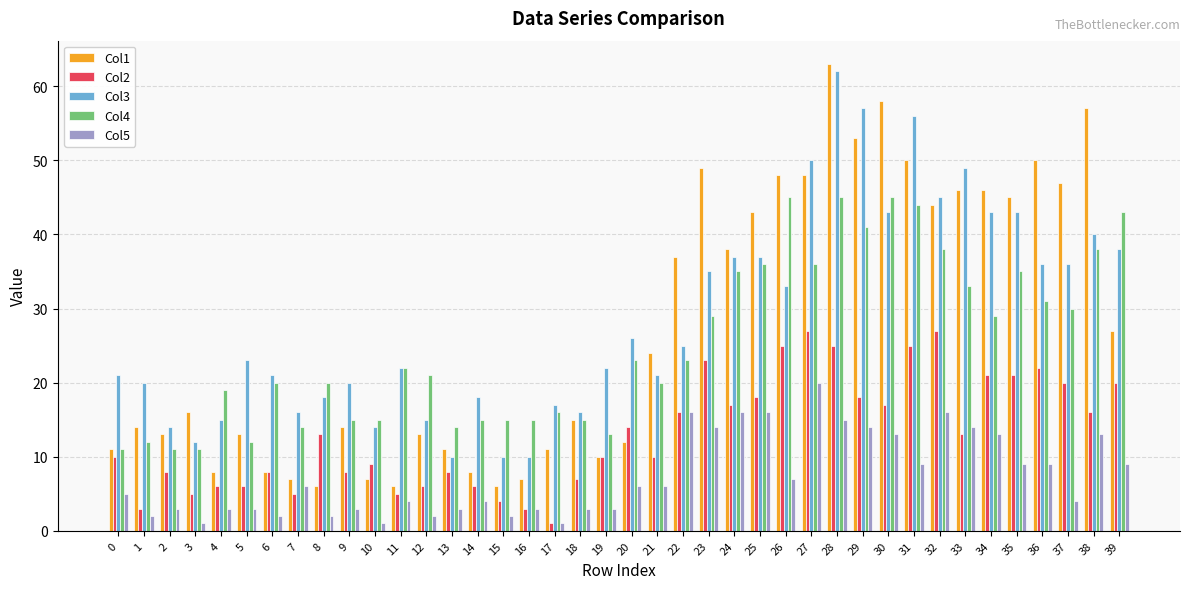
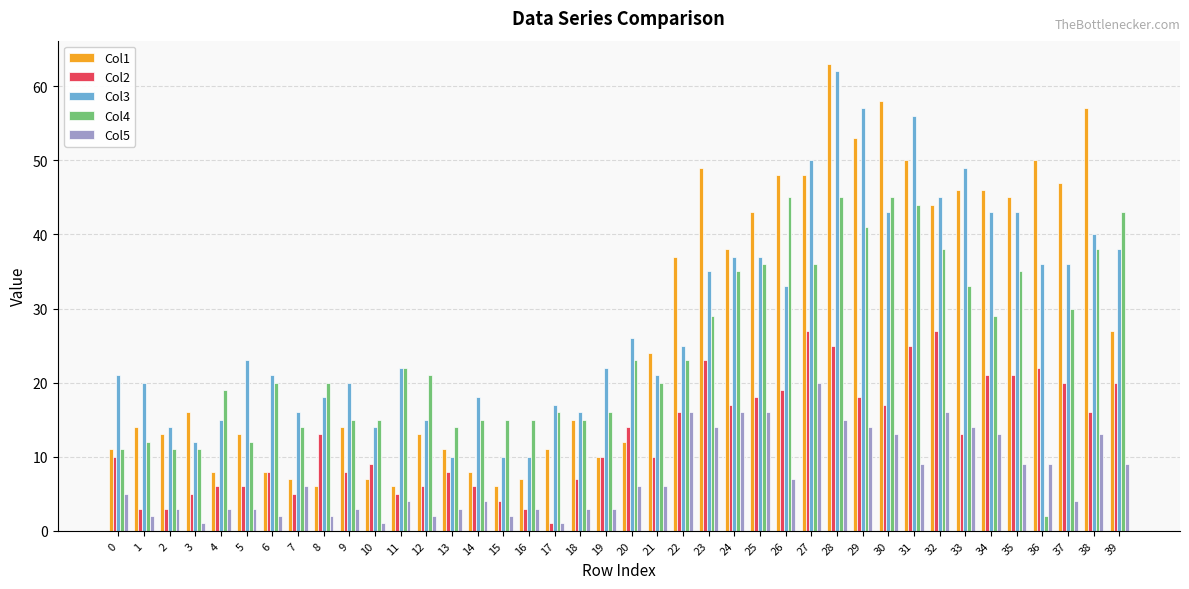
  {
    "Col1": {
      "0": 11,
      "1": 14,
      "2": 13,
      "3": 16,
      "4": 8,
      "5": 13,
      "6": 8,
      "7": 7,
      "8": 6,
      "9": 14,
      "10": 7,
      "11": 6,
      "12": 13,
      "13": 11,
      "14": 8,
      "15": 6,
      "16": 7,
      "17": 11,
      "18": 15,
      "19": 10,
      "20": 12,
      "21": 24,
      "22": 37,
      "23": 49,
      "24": 38,
      "25": 43,
      "26": 48,
      "27": 48,
      "28": 63,
      "29": 53,
      "30": 58,
      "31": 50,
      "32": 44,
      "33": 46,
      "34": 46,
      "35": 45,
      "36": 50,
      "37": 47,
      "38": 57,
      "39": 27
    },
    "Col2": {
      "0": 10,
      "1": 3,
-     "2": 8,
+     "2": 3,
      "3": 5,
      "4": 6,
      "5": 6,
      "6": 8,
      "7": 5,
      "8": 13,
      "9": 8,
      "10": 9,
      "11": 5,
      "12": 6,
      "13": 8,
      "14": 6,
      "15": 4,
      "16": 3,
      "17": 1,
      "18": 7,
      "19": 10,
      "20": 14,
      "21": 10,
      "22": 16,
      "23": 23,
      "24": 17,
      "25": 18,
-     "26": 25,
+     "26": 19,
      "27": 27,
      "28": 25,
      "29": 18,
      "30": 17,
      "31": 25,
      "32": 27,
      "33": 13,
      "34": 21,
      "35": 21,
      "36": 22,
      "37": 20,
      "38": 16,
      "39": 20
    },
    "Col4": {
      "0": 11,
      "1": 12,
      "2": 11,
      "3": 11,
      "4": 19,
      "5": 12,
      "6": 20,
      "7": 14,
      "8": 20,
      "9": 15,
      "10": 15,
      "11": 22,
      "12": 21,
      "13": 14,
      "14": 15,
      "15": 15,
      "16": 15,
      "17": 16,
      "18": 15,
-     "19": 13,
+     "19": 16,
      "20": 23,
      "21": 20,
      "22": 23,
      "23": 29,
      "24": 35,
      "25": 36,
      "26": 45,
      "27": 36,
      "28": 45,
      "29": 41,
      "30": 45,
      "31": 44,
      "32": 38,
      "33": 33,
      "34": 29,
      "35": 35,
-     "36": 31,
+     "36": 2,
      "37": 30,
      "38": 38,
      "39": 43
    }
  }
